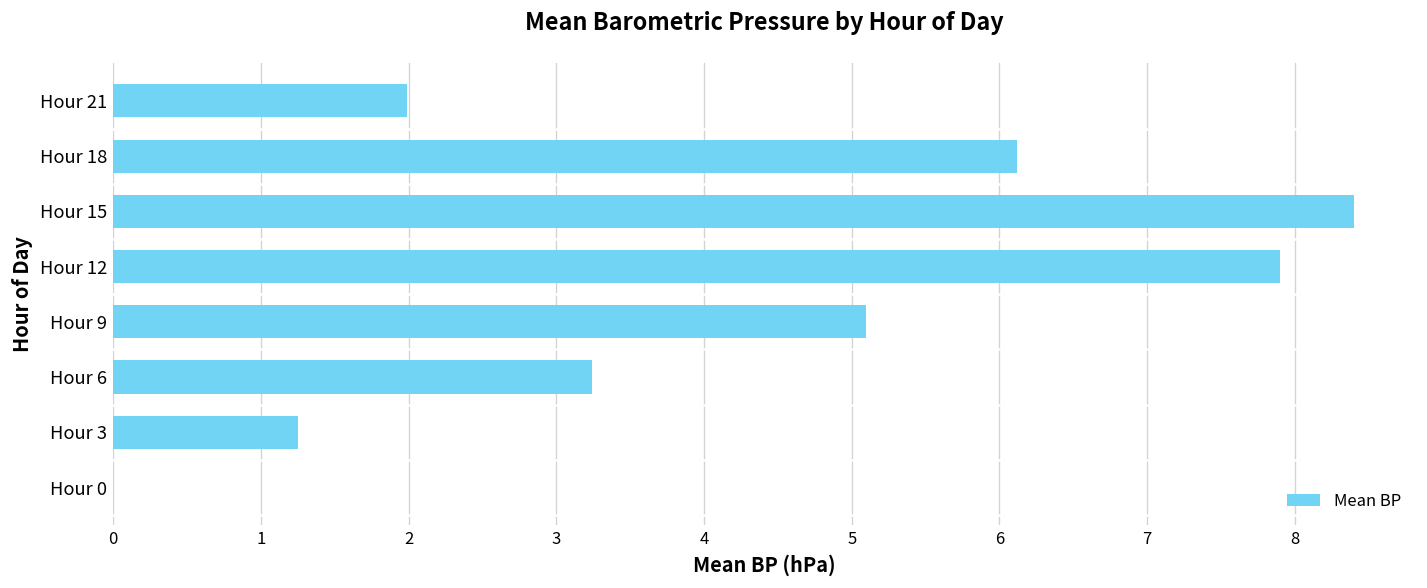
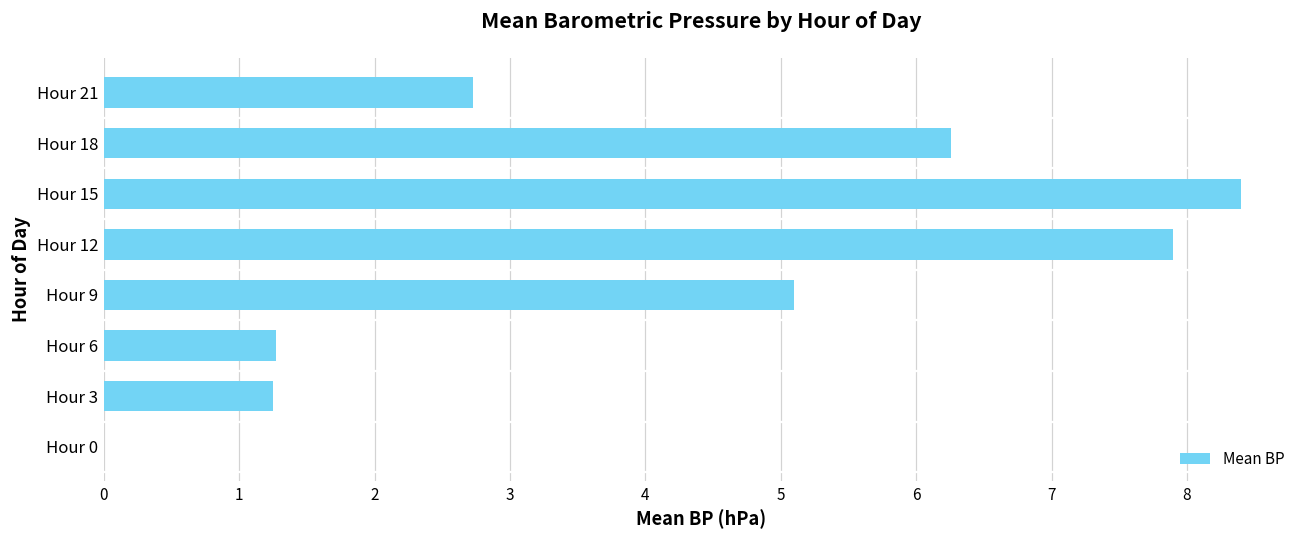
  {
-   "Hour 21": 1.99,
-   "Hour 18": 6.12,
+   "Hour 21": 2.72,
+   "Hour 18": 6.26,
    "Hour 15": 8.40,
    "Hour 12": 7.90,
    "Hour 9": 5.10,
-   "Hour 6": 3.24,
+   "Hour 6": 1.28,
    "Hour 3": 1.25,
    "Hour 0": 0.00
  }
